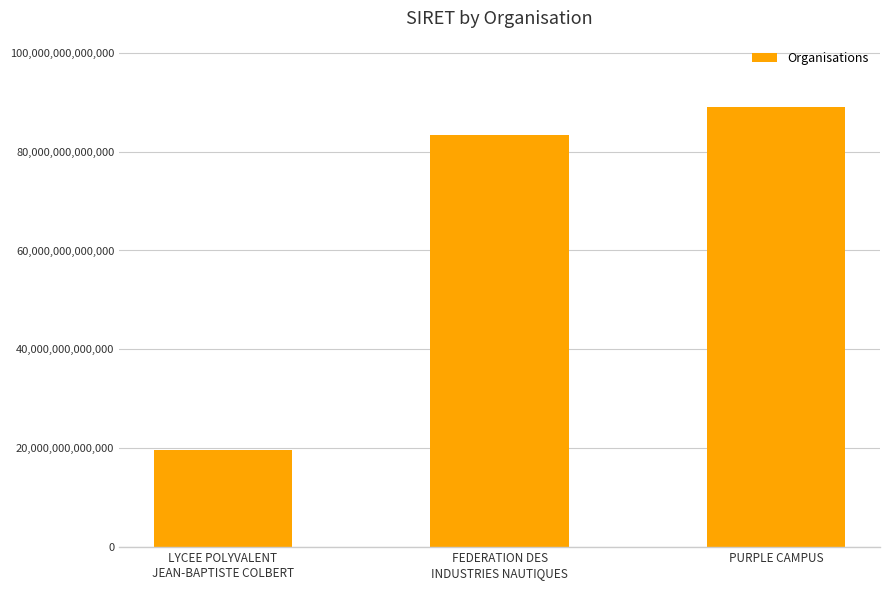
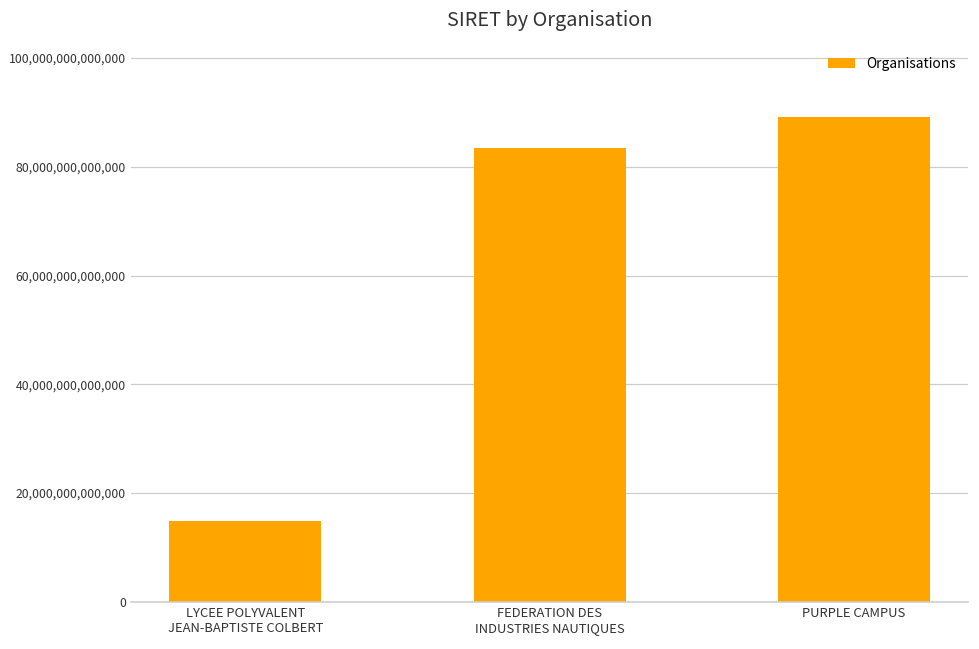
  {
-   "LYCEE POLYVALENT JEAN-BAPTISTE COLBERT": "20,000,000,000,000",
+   "LYCEE POLYVALENT JEAN-BAPTISTE COLBERT": "15,000,000,000,000",
    "FEDERATION DES INDUSTRIES NAUTIQUES": "83,000,000,000,000",
    "PURPLE CAMPUS": "89,000,000,000,000"
  }
